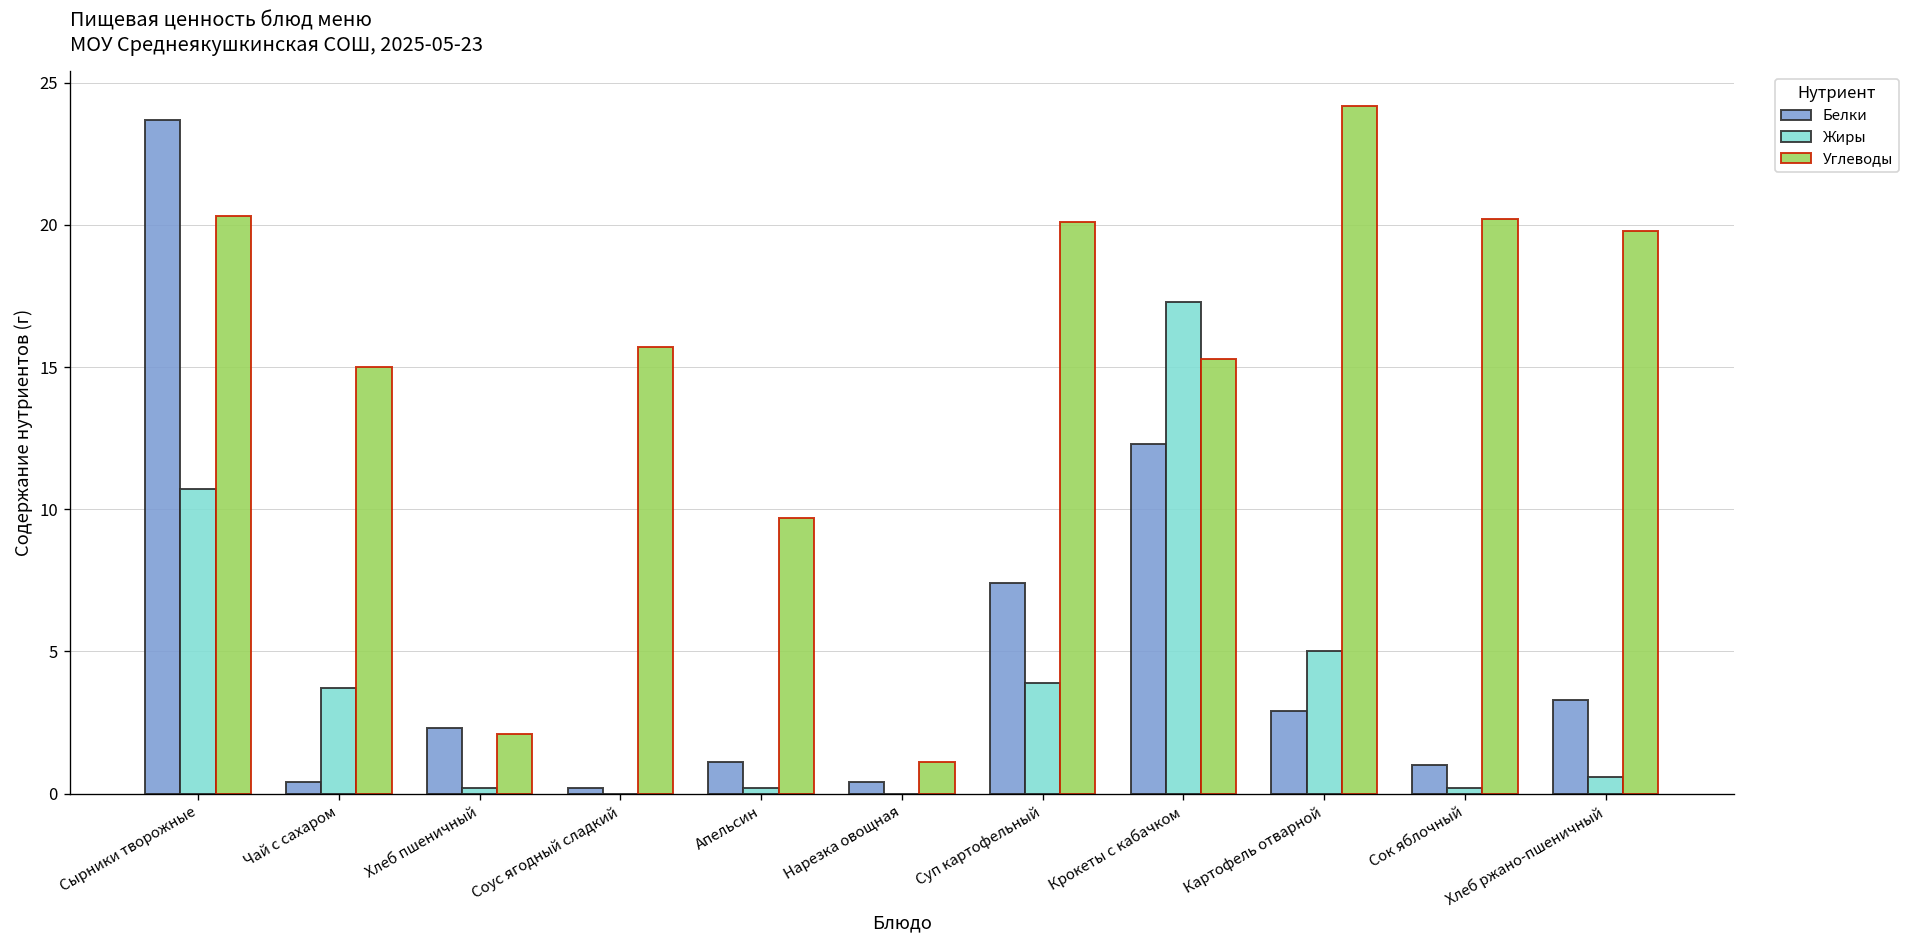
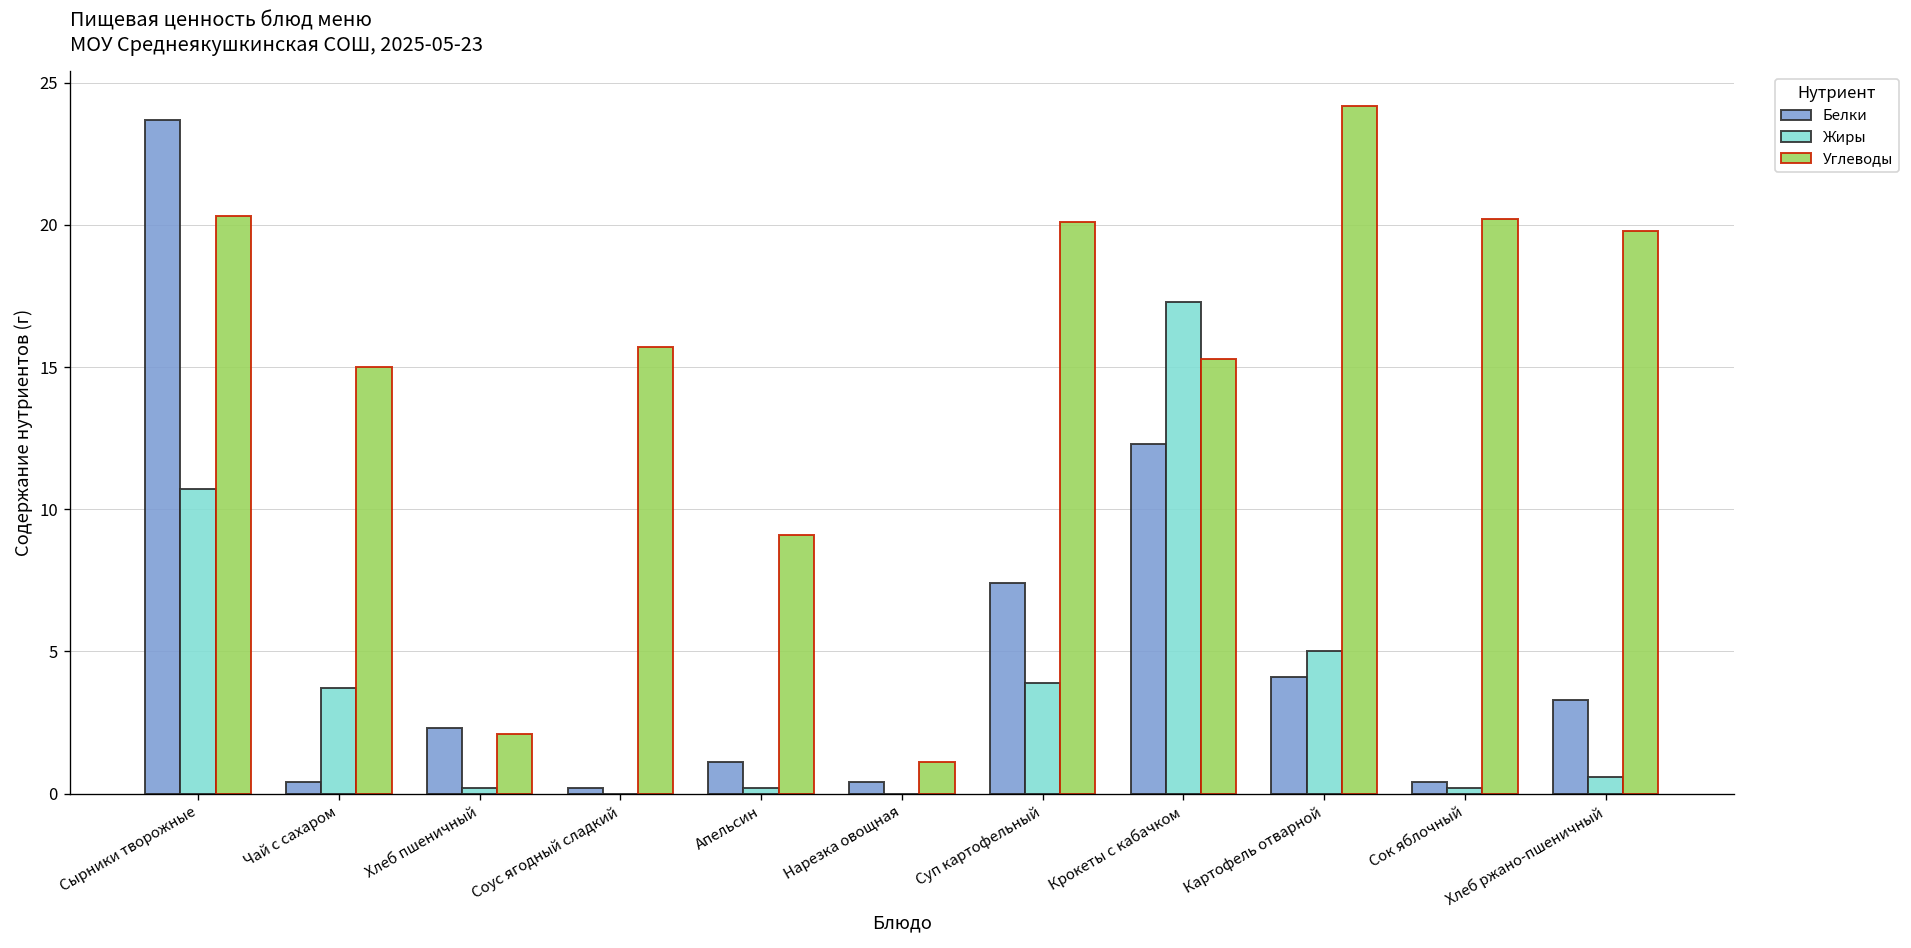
  {
    "Белки": {
      "Сырники творожные": 23.7,
      "Чай с сахаром": 0.4,
      "Хлеб пшеничный": 2.3,
      "Соус ягодный сладкий": 0.2,
      "Апельсин": 1.1,
      "Нарезка овощная": 0.4,
      "Суп картофельный": 7.4,
      "Крокеты с кабачком": 12.3,
-     "Картофель отварной": 2.9,
-     "Сок яблочный": 1.0,
+     "Картофель отварной": 4.1,
+     "Сок яблочный": 0.4,
      "Хлеб ржано-пшеничный": 3.3
    },
    "Жиры": {
      "Сырники творожные": 10.7,
      "Чай с сахаром": 3.7,
      "Хлеб пшеничный": 0.2,
      "Соус ягодный сладкий": 0.0,
      "Апельсин": 0.2,
      "Нарезка овощная": 0.0,
      "Суп картофельный": 3.9,
      "Крокеты с кабачком": 17.3,
      "Картофель отварной": 5.0,
      "Сок яблочный": 0.2,
      "Хлеб ржано-пшеничный": 0.6
    },
    "Углеводы": {
      "Сырники творожные": 20.3,
      "Чай с сахаром": 15.0,
      "Хлеб пшеничный": 2.1,
      "Соус ягодный сладкий": 15.7,
-     "Апельсин": 9.7,
+     "Апельсин": 9.1,
      "Нарезка овощная": 1.1,
      "Суп картофельный": 20.1,
      "Крокеты с кабачком": 15.3,
      "Картофель отварной": 24.2,
      "Сок яблочный": 20.2,
      "Хлеб ржано-пшеничный": 19.8
    }
  }
